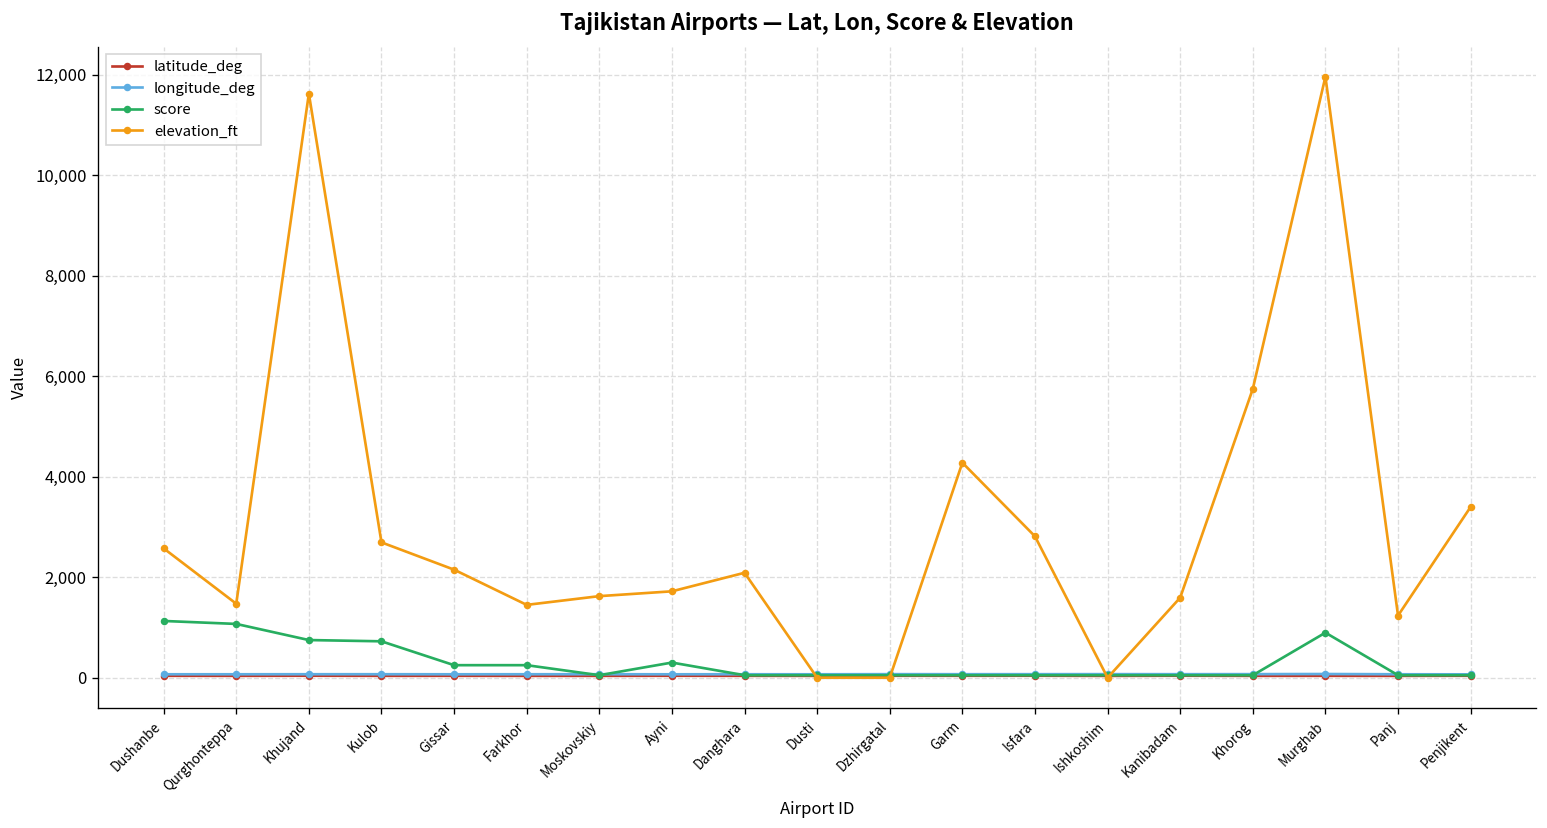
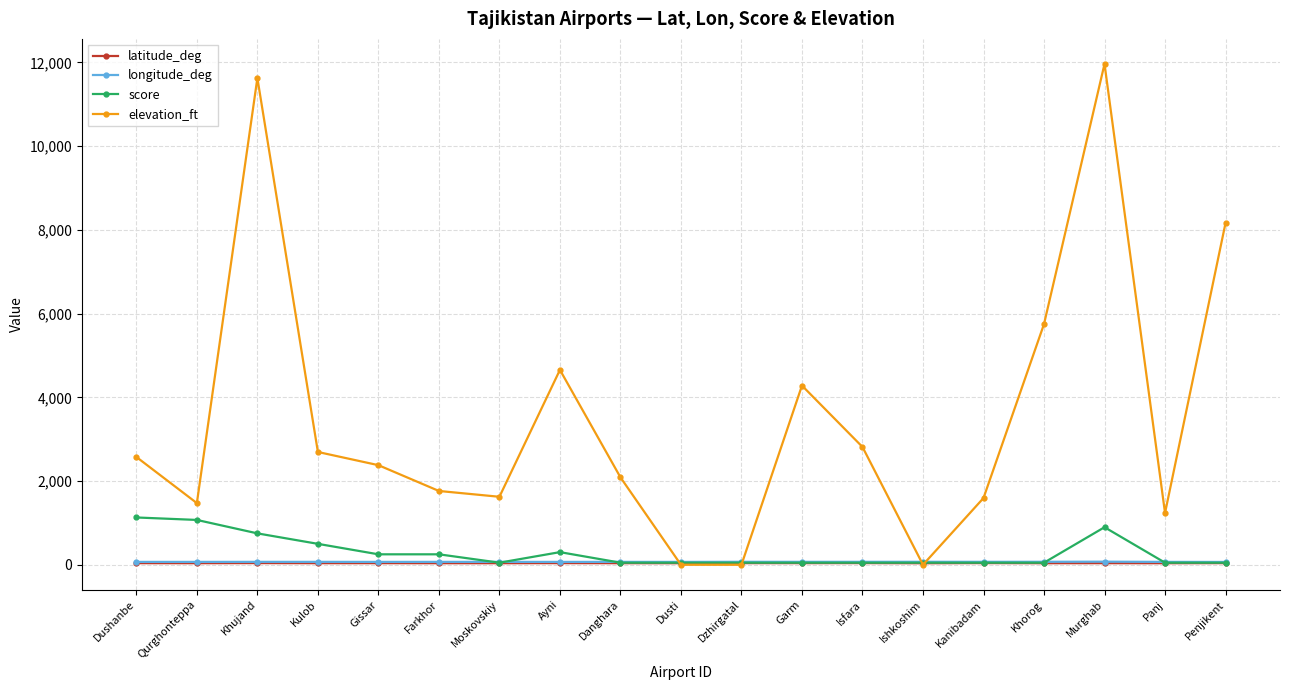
  {
    "score": {
      "Dushanbe": "1,100",
      "Qurghonteppa": "1,100",
      "Khujand": "800",
-     "Kulob": "700",
+     "Kulob": "500",
      "Gissar": "300",
      "Farkhor": "300",
      "Ayni": "300",
      "Murghab": "900"
    },
    "elevation_ft": {
      "Dushanbe": "2,600",
      "Qurghonteppa": "1,500",
      "Khujand": "11,600",
      "Kulob": "2,700",
-     "Gissar": "2,200",
-     "Farkhor": "1,500",
+     "Gissar": "2,400",
+     "Farkhor": "1,800",
      "Moskovskiy": "1,600",
-     "Ayni": "1,700",
+     "Ayni": "4,700",
      "Danghara": "2,100",
      "Garm": "4,300",
      "Isfara": "2,800",
      "Kanibadam": "1,600",
      "Khorog": "5,700",
      "Murghab": "12,000",
      "Panj": "1,200",
-     "Penjikent": "3,400"
+     "Penjikent": "8,200"
    }
  }
